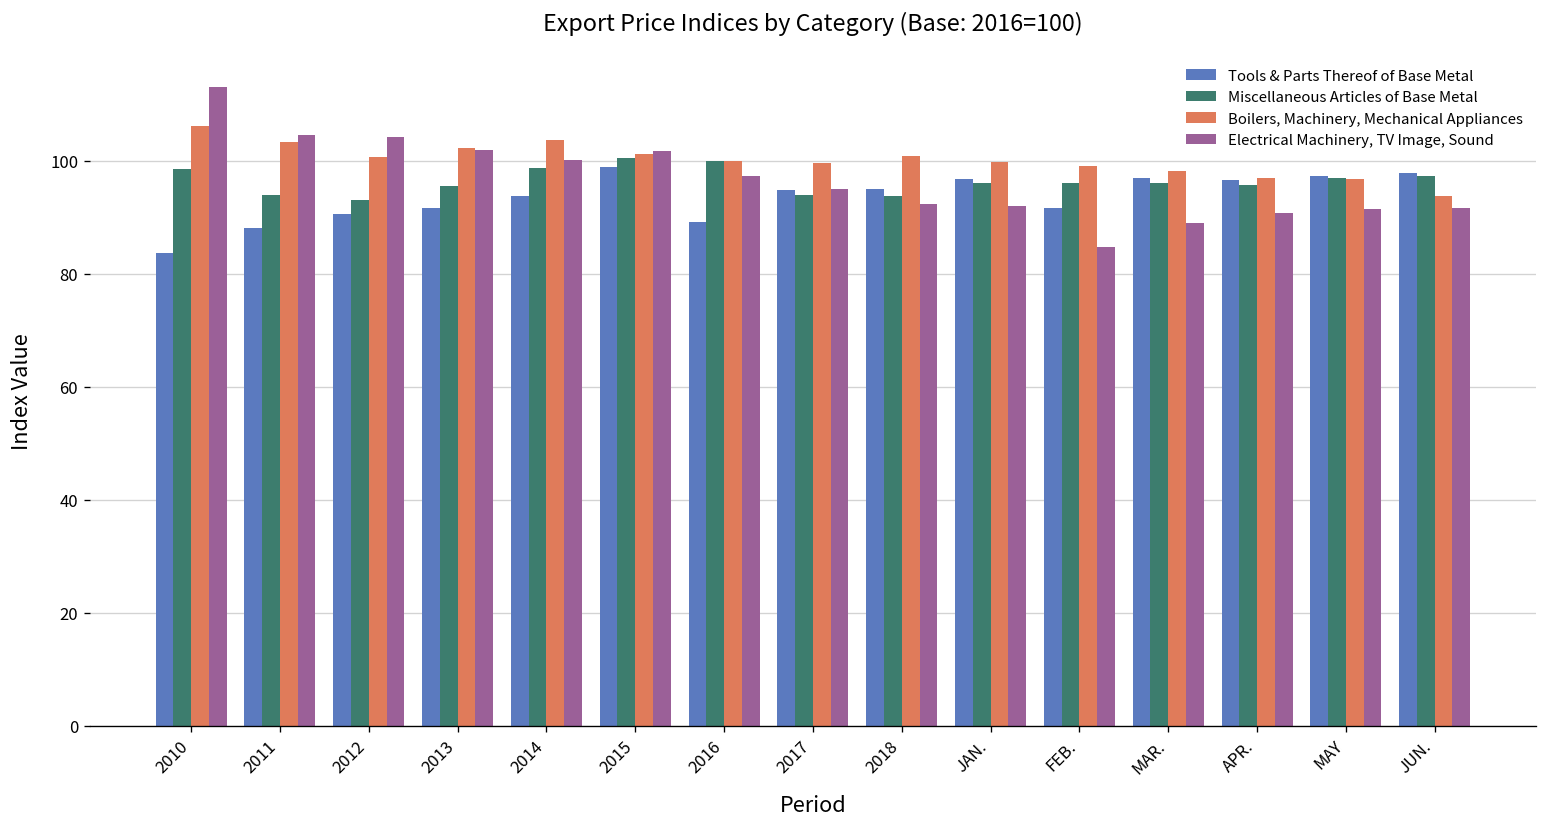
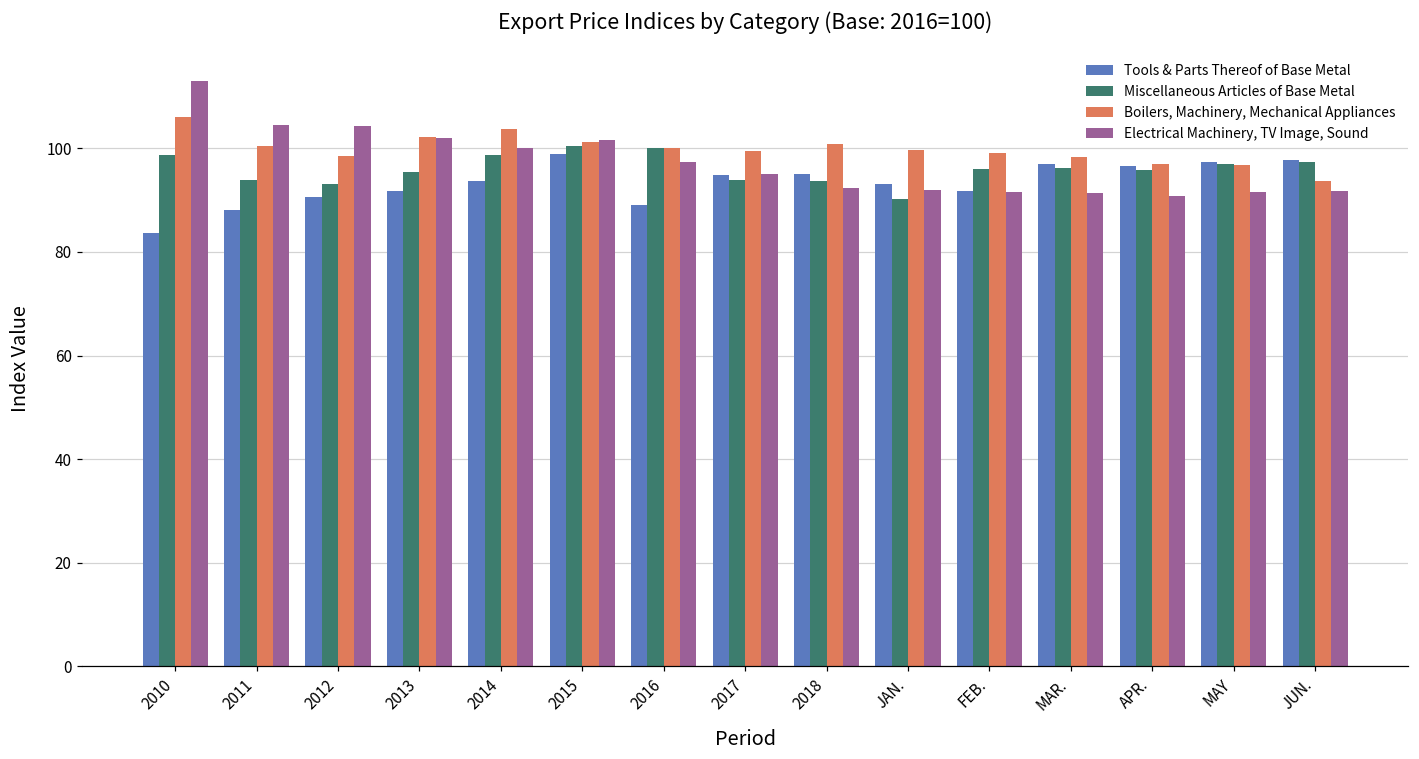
  {
    "Tools & Parts Thereof of Base Metal": {
      "2010": 84,
      "2011": 88,
      "2012": 91,
      "2013": 92,
      "2014": 94,
      "2015": 99,
      "2016": 89,
      "2017": 95,
      "2018": 95,
-     "JAN.": 97,
+     "JAN.": 93,
      "FEB.": 92,
      "MAR.": 97,
      "APR.": 97,
      "MAY": 97,
      "JUN.": 98
    },
    "Miscellaneous Articles of Base Metal": {
      "2010": 99,
      "2011": 94,
      "2012": 93,
      "2013": 95,
      "2014": 99,
      "2015": 100,
      "2016": 100,
      "2017": 94,
      "2018": 94,
-     "JAN.": 96,
+     "JAN.": 90,
      "FEB.": 96,
      "MAR.": 96,
      "APR.": 96,
      "MAY": 97,
      "JUN.": 97
    },
    "Boilers, Machinery, Mechanical Appliances": {
      "2010": 106,
-     "2011": 103,
-     "2012": 101,
+     "2011": 100,
+     "2012": 99,
      "2013": 102,
      "2014": 104,
      "2015": 101,
      "2016": 100,
      "2017": 100,
      "2018": 101,
      "JAN.": 100,
      "FEB.": 99,
      "MAR.": 98,
      "APR.": 97,
      "MAY": 97,
      "JUN.": 94
    },
    "Electrical Machinery, TV Image, Sound": {
      "2010": 113,
      "2011": 105,
      "2012": 104,
      "2013": 102,
      "2014": 100,
      "2015": 102,
      "2016": 97,
      "2017": 95,
      "2018": 92,
      "JAN.": 92,
-     "FEB.": 85,
-     "MAR.": 89,
+     "FEB.": 92,
+     "MAR.": 91,
      "APR.": 91,
      "MAY": 92,
      "JUN.": 92
    }
  }
